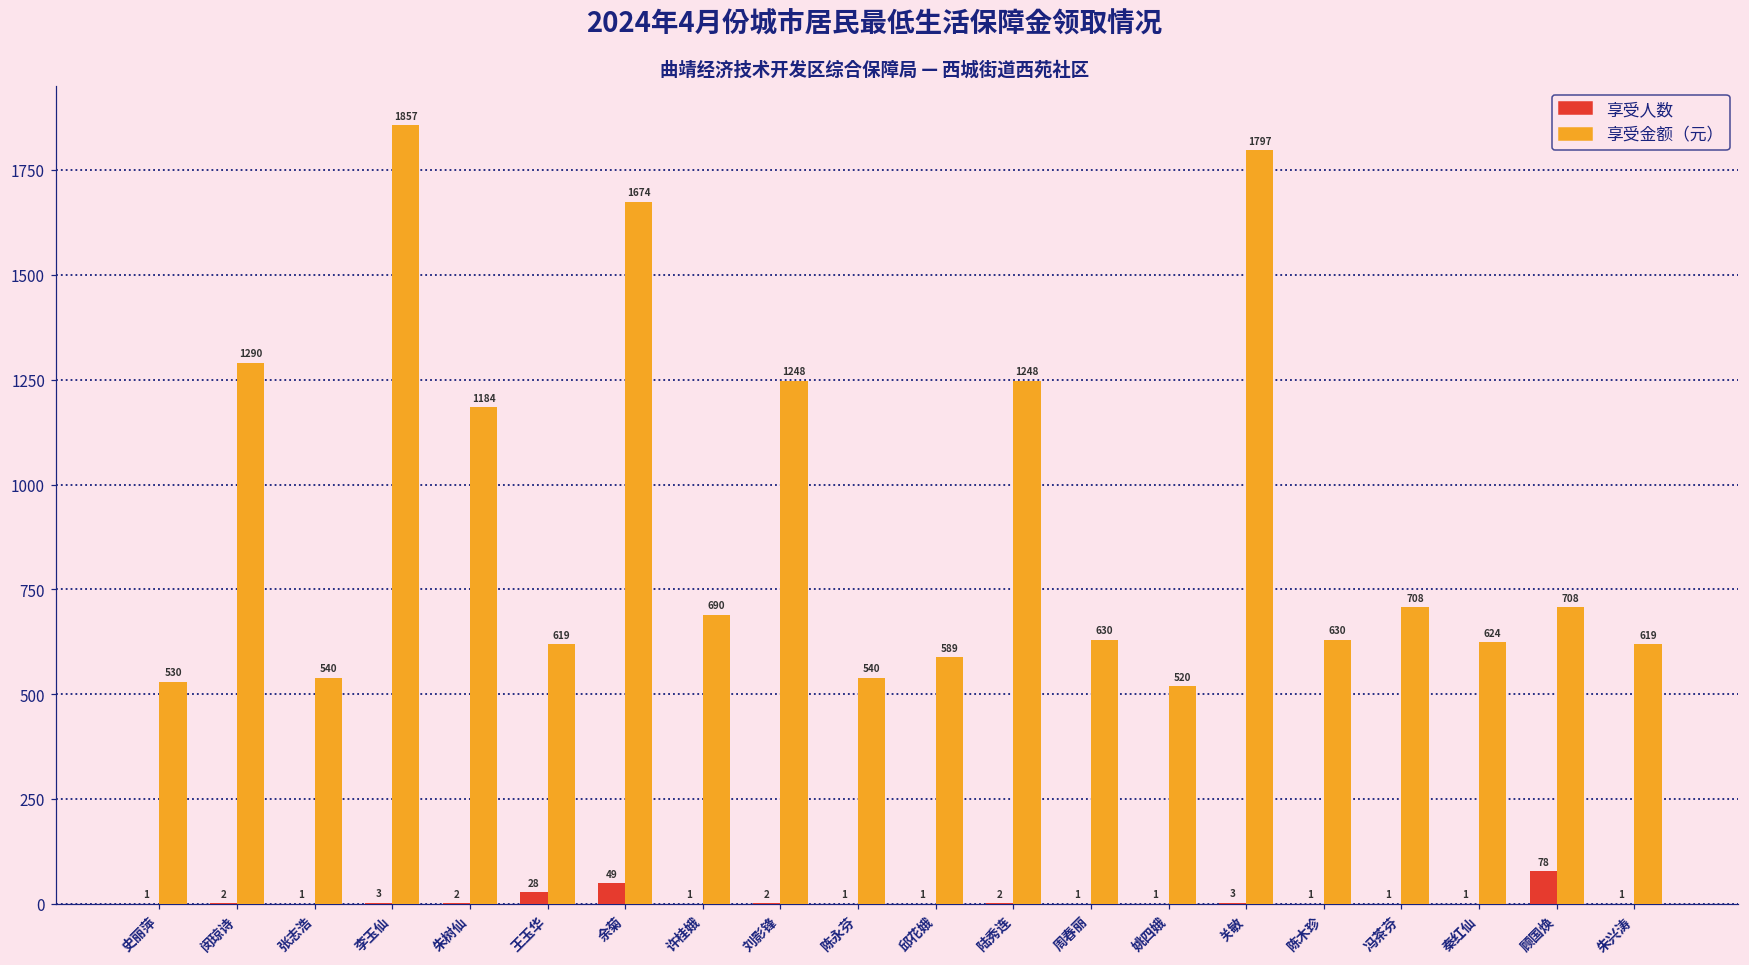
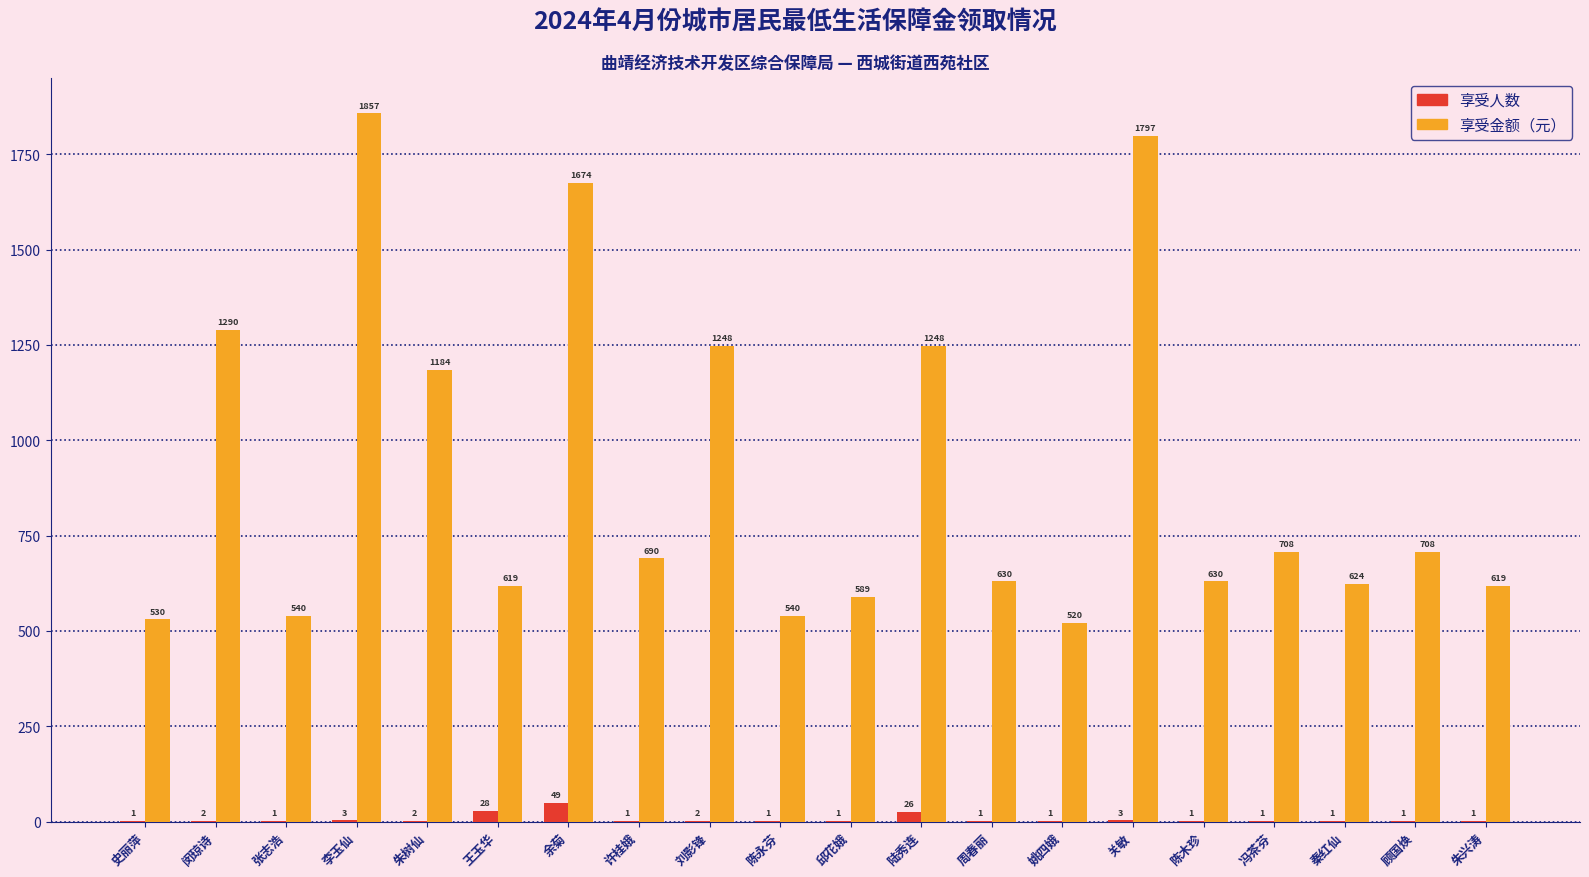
  {
    "享受人数": {
      "史丽萍": 1,
      "闵琼诗": 2,
      "张志浩": 1,
      "李玉仙": 3,
      "朱树仙": 2,
      "王玉华": 28,
      "余菊": 49,
      "许桂娥": 1,
      "刘影锋": 2,
      "陈永芬": 1,
      "邱花娥": 1,
-     "陆秀连": 2,
+     "陆秀连": 26,
      "周春丽": 1,
      "姚四娥": 1,
      "关敏": 3,
      "陈木珍": 1,
      "冯茶芬": 1,
      "秦红仙": 1,
-     "顾国焕": 78,
+     "顾国焕": 1,
      "朱兴涛": 1
    },
    "享受金额（元）": {
      "史丽萍": 530,
      "闵琼诗": 1290,
      "张志浩": 540,
      "李玉仙": 1857,
      "朱树仙": 1184,
      "王玉华": 619,
      "余菊": 1674,
      "许桂娥": 690,
      "刘影锋": 1248,
      "陈永芬": 540,
      "邱花娥": 589,
      "陆秀连": 1248,
      "周春丽": 630,
      "姚四娥": 520,
      "关敏": 1797,
      "陈木珍": 630,
      "冯茶芬": 708,
      "秦红仙": 624,
      "顾国焕": 708,
      "朱兴涛": 619
    }
  }
